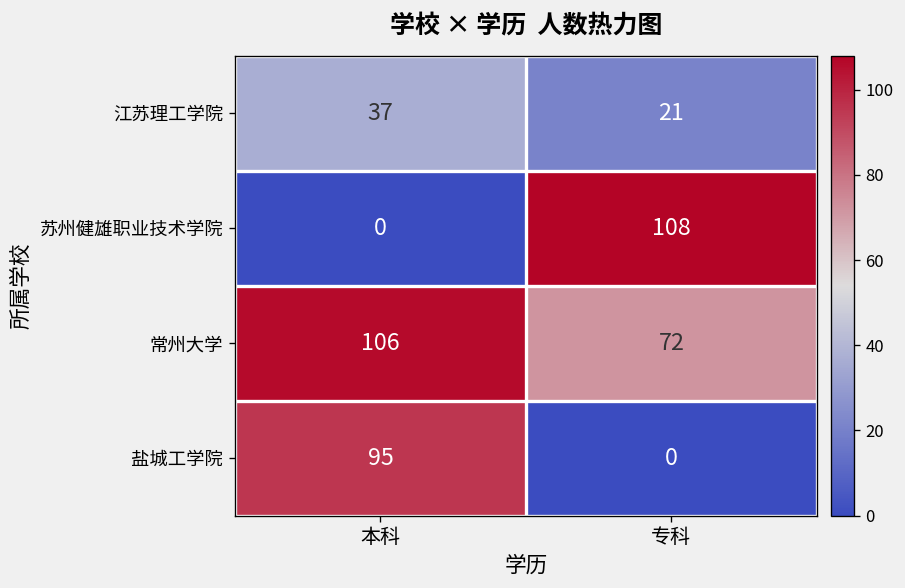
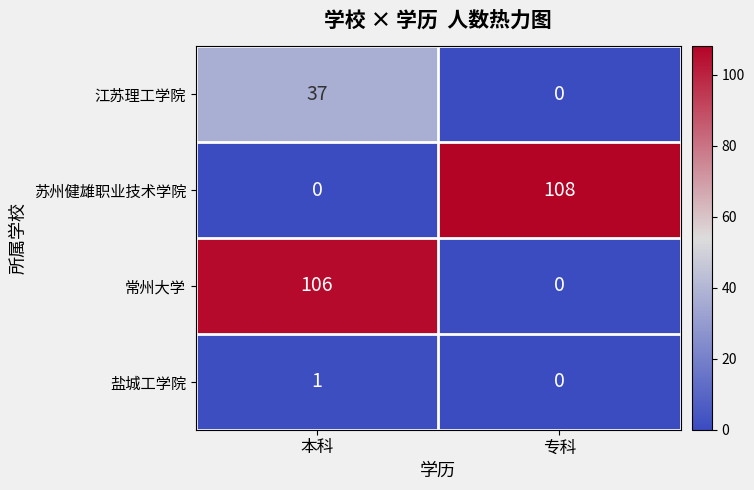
  {
    "江苏理工学院": {
      "本科": 37,
-     "专科": 21
+     "专科": 0
    },
    "苏州健雄职业技术学院": {
      "本科": 0,
      "专科": 108
    },
    "常州大学": {
      "本科": 106,
-     "专科": 72
+     "专科": 0
    },
    "盐城工学院": {
-     "本科": 95,
+     "本科": 1,
      "专科": 0
    }
  }
